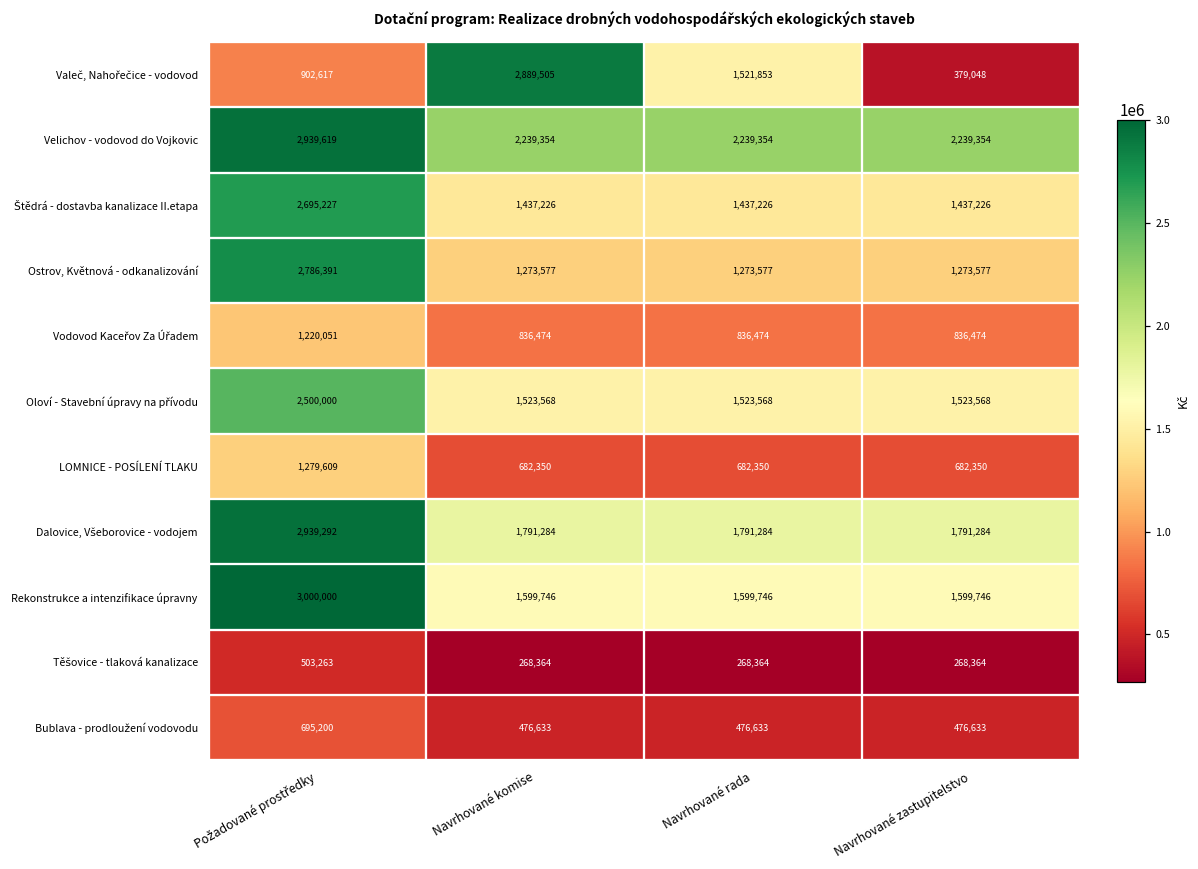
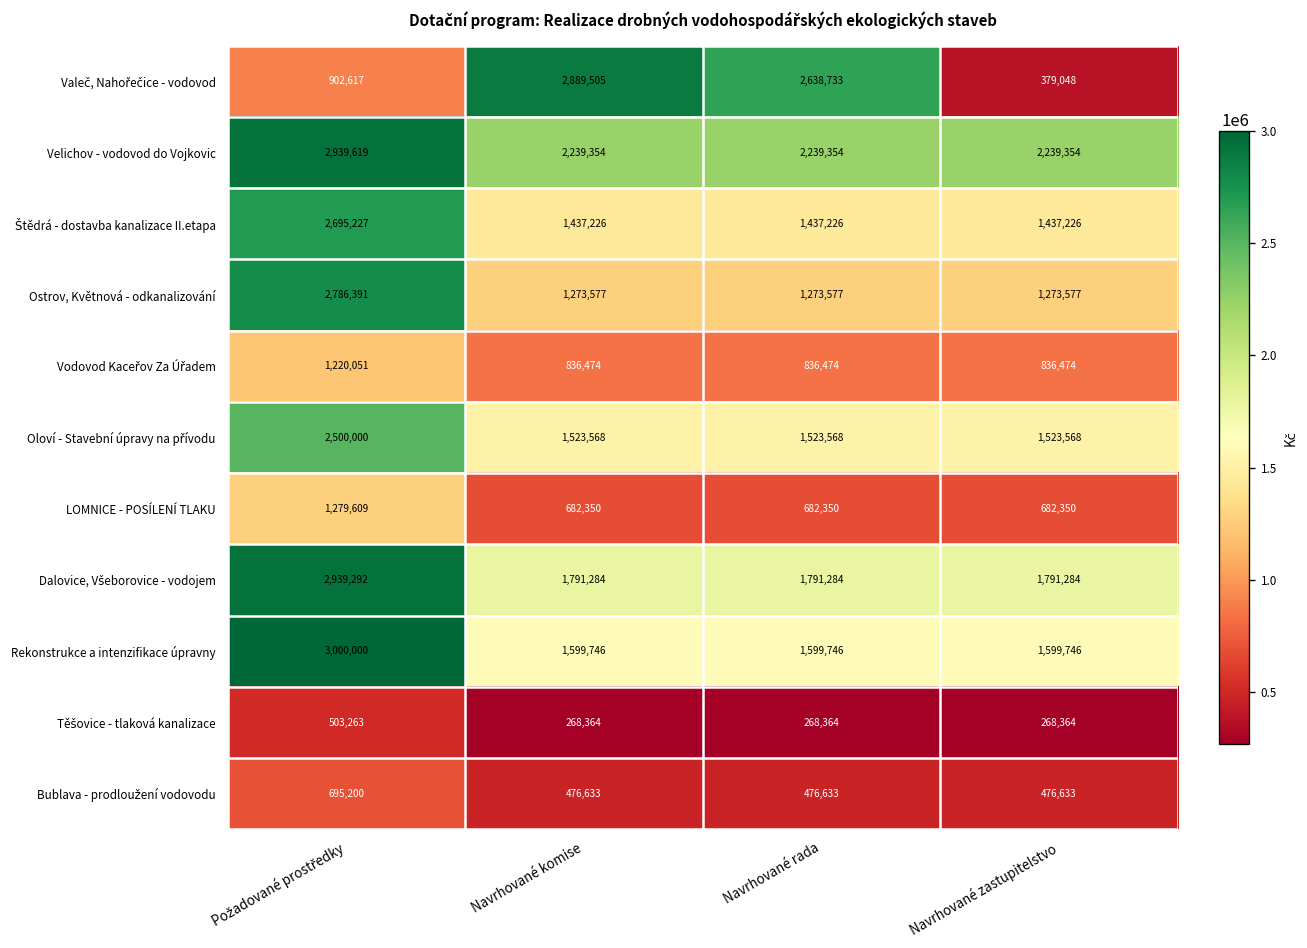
  {
    "Valeč, Nahořečice - vodovod": {
      "Požadované prostředky": "902,617",
      "Navrhované komise": "2,889,505",
-     "Navrhované rada": "1,521,853",
+     "Navrhované rada": "2,638,733",
      "Navrhované zastupitelstvo": "379,048"
    },
    "Velichov - vodovod do Vojkovic": {
      "Požadované prostředky": "2,939,619",
      "Navrhované komise": "2,239,354",
      "Navrhované rada": "2,239,354",
      "Navrhované zastupitelstvo": "2,239,354"
    },
    "Štědrá - dostavba kanalizace II.etapa": {
      "Požadované prostředky": "2,695,227",
      "Navrhované komise": "1,437,226",
      "Navrhované rada": "1,437,226",
      "Navrhované zastupitelstvo": "1,437,226"
    },
    "Ostrov, Květnová - odkanalizování": {
      "Požadované prostředky": "2,786,391",
      "Navrhované komise": "1,273,577",
      "Navrhované rada": "1,273,577",
      "Navrhované zastupitelstvo": "1,273,577"
    },
    "Vodovod Kaceřov Za Úřadem": {
      "Požadované prostředky": "1,220,051",
      "Navrhované komise": "836,474",
      "Navrhované rada": "836,474",
      "Navrhované zastupitelstvo": "836,474"
    },
    "Oloví - Stavební úpravy na přívodu": {
      "Požadované prostředky": "2,500,000",
      "Navrhované komise": "1,523,568",
      "Navrhované rada": "1,523,568",
      "Navrhované zastupitelstvo": "1,523,568"
    },
    "LOMNICE - POSÍLENÍ TLAKU": {
      "Požadované prostředky": "1,279,609",
      "Navrhované komise": "682,350",
      "Navrhované rada": "682,350",
      "Navrhované zastupitelstvo": "682,350"
    },
    "Dalovice, Všeborovice - vodojem": {
      "Požadované prostředky": "2,939,292",
      "Navrhované komise": "1,791,284",
      "Navrhované rada": "1,791,284",
      "Navrhované zastupitelstvo": "1,791,284"
    },
    "Rekonstrukce a intenzifikace úpravny": {
      "Požadované prostředky": "3,000,000",
      "Navrhované komise": "1,599,746",
      "Navrhované rada": "1,599,746",
      "Navrhované zastupitelstvo": "1,599,746"
    },
    "Těšovice - tlaková kanalizace": {
      "Požadované prostředky": "503,263",
      "Navrhované komise": "268,364",
      "Navrhované rada": "268,364",
      "Navrhované zastupitelstvo": "268,364"
    },
    "Bublava - prodloužení vodovodu": {
      "Požadované prostředky": "695,200",
      "Navrhované komise": "476,633",
      "Navrhované rada": "476,633",
      "Navrhované zastupitelstvo": "476,633"
    }
  }
